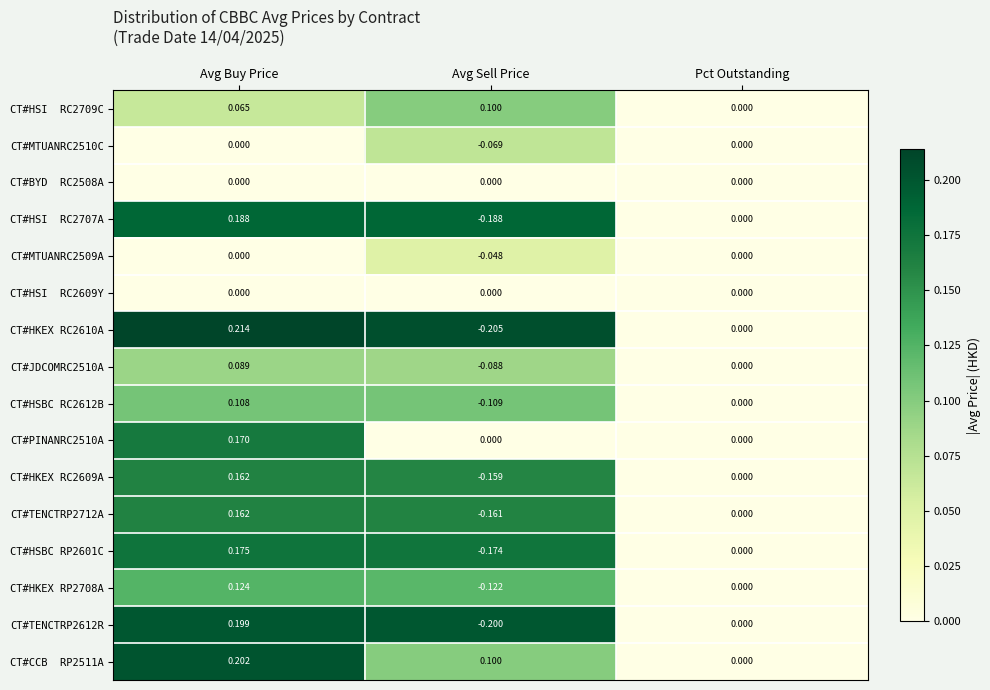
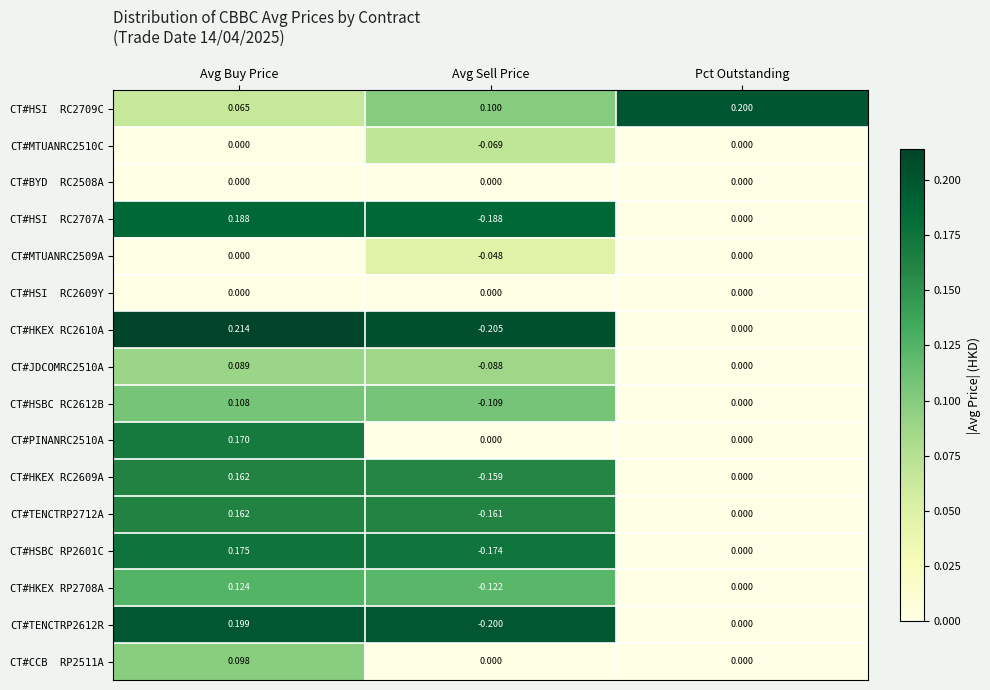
  {
    "CT#HSI RC2709C": {
      "Avg Buy Price": 0.065,
      "Avg Sell Price": 0.100,
-     "Pct Outstanding": 0.000
+     "Pct Outstanding": 0.200
    },
    "CT#MTUANRC2510C": {
      "Avg Buy Price": 0.000,
      "Avg Sell Price": -0.069,
      "Pct Outstanding": 0.000
    },
    "CT#BYD RC2508A": {
      "Avg Buy Price": 0.000,
      "Avg Sell Price": 0.000,
      "Pct Outstanding": 0.000
    },
    "CT#HSI RC2707A": {
      "Avg Buy Price": 0.188,
      "Avg Sell Price": -0.188,
      "Pct Outstanding": 0.000
    },
    "CT#MTUANRC2509A": {
      "Avg Buy Price": 0.000,
      "Avg Sell Price": -0.048,
      "Pct Outstanding": 0.000
    },
    "CT#HSI RC2609Y": {
      "Avg Buy Price": 0.000,
      "Avg Sell Price": 0.000,
      "Pct Outstanding": 0.000
    },
    "CT#HKEX RC2610A": {
      "Avg Buy Price": 0.214,
      "Avg Sell Price": -0.205,
      "Pct Outstanding": 0.000
    },
    "CT#JDCOMRC2510A": {
      "Avg Buy Price": 0.089,
      "Avg Sell Price": -0.088,
      "Pct Outstanding": 0.000
    },
    "CT#HSBC RC2612B": {
      "Avg Buy Price": 0.108,
      "Avg Sell Price": -0.109,
      "Pct Outstanding": 0.000
    },
    "CT#PINANRC2510A": {
      "Avg Buy Price": 0.170,
      "Avg Sell Price": 0.000,
      "Pct Outstanding": 0.000
    },
    "CT#HKEX RC2609A": {
      "Avg Buy Price": 0.162,
      "Avg Sell Price": -0.159,
      "Pct Outstanding": 0.000
    },
    "CT#TENCTRP2712A": {
      "Avg Buy Price": 0.162,
      "Avg Sell Price": -0.161,
      "Pct Outstanding": 0.000
    },
    "CT#HSBC RP2601C": {
      "Avg Buy Price": 0.175,
      "Avg Sell Price": -0.174,
      "Pct Outstanding": 0.000
    },
    "CT#HKEX RP2708A": {
      "Avg Buy Price": 0.124,
      "Avg Sell Price": -0.122,
      "Pct Outstanding": 0.000
    },
    "CT#TENCTRP2612R": {
      "Avg Buy Price": 0.199,
      "Avg Sell Price": -0.200,
      "Pct Outstanding": 0.000
    },
    "CT#CCB RP2511A": {
-     "Avg Buy Price": 0.202,
-     "Avg Sell Price": 0.100,
+     "Avg Buy Price": 0.098,
+     "Avg Sell Price": 0.000,
      "Pct Outstanding": 0.000
    }
  }
